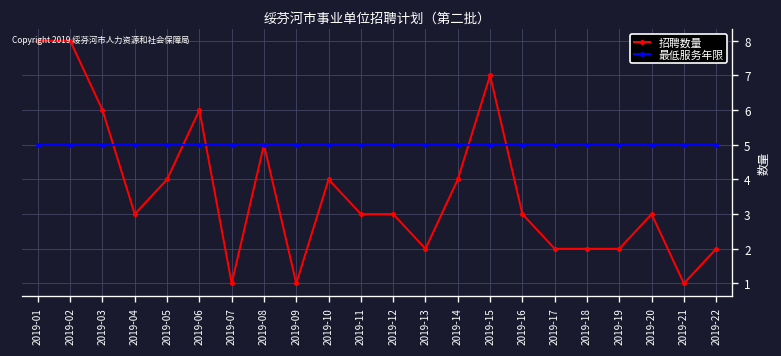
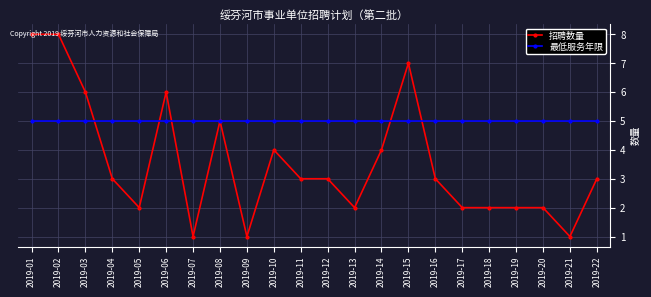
  {
    "招聘数量": {
      "2019-01": 8,
      "2019-02": 8,
      "2019-03": 6,
      "2019-04": 3,
-     "2019-05": 4,
+     "2019-05": 2,
      "2019-06": 6,
      "2019-07": 1,
      "2019-09": 1,
      "2019-10": 4,
      "2019-11": 3,
      "2019-12": 3,
      "2019-13": 2,
      "2019-14": 4,
      "2019-15": 7,
      "2019-16": 3,
      "2019-17": 2,
      "2019-18": 2,
      "2019-19": 2,
-     "2019-20": 3,
+     "2019-20": 2,
      "2019-21": 1,
-     "2019-22": 2
+     "2019-22": 3
    },
    "最低服务年限": {
      "2019-01": 5,
      "2019-02": 5,
      "2019-03": 5,
      "2019-04": 5,
      "2019-05": 5,
      "2019-06": 5,
      "2019-07": 5,
      "2019-09": 5,
      "2019-10": 5,
      "2019-11": 5,
      "2019-12": 5,
      "2019-13": 5,
      "2019-14": 5,
      "2019-15": 5,
      "2019-16": 5,
      "2019-17": 5,
      "2019-18": 5,
      "2019-19": 5,
      "2019-20": 5,
      "2019-21": 5,
      "2019-22": 5
    }
  }
